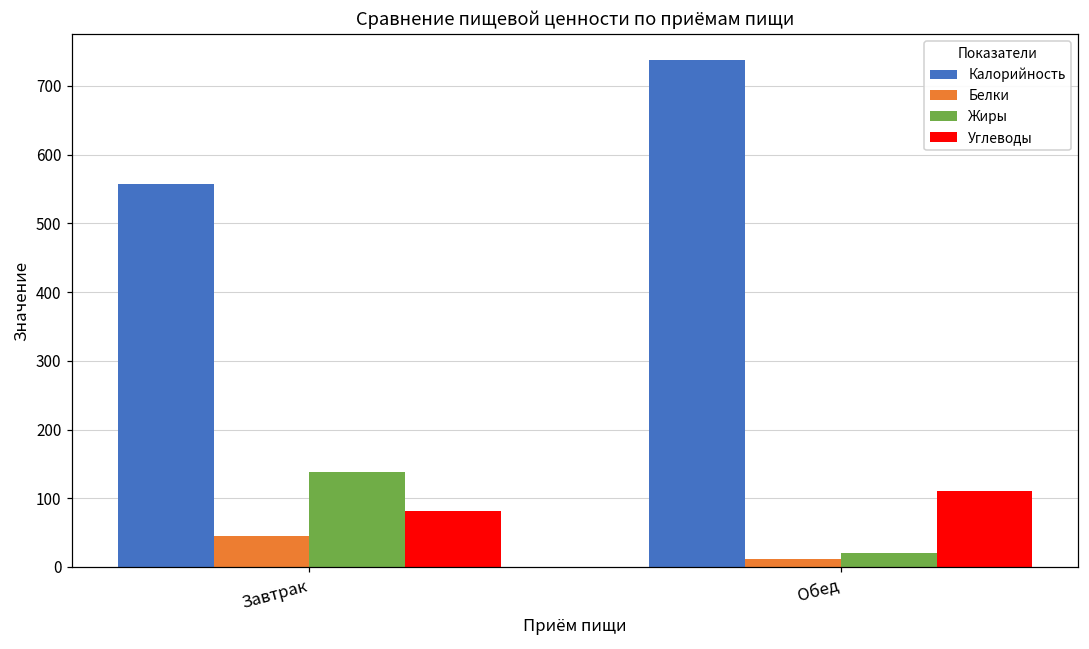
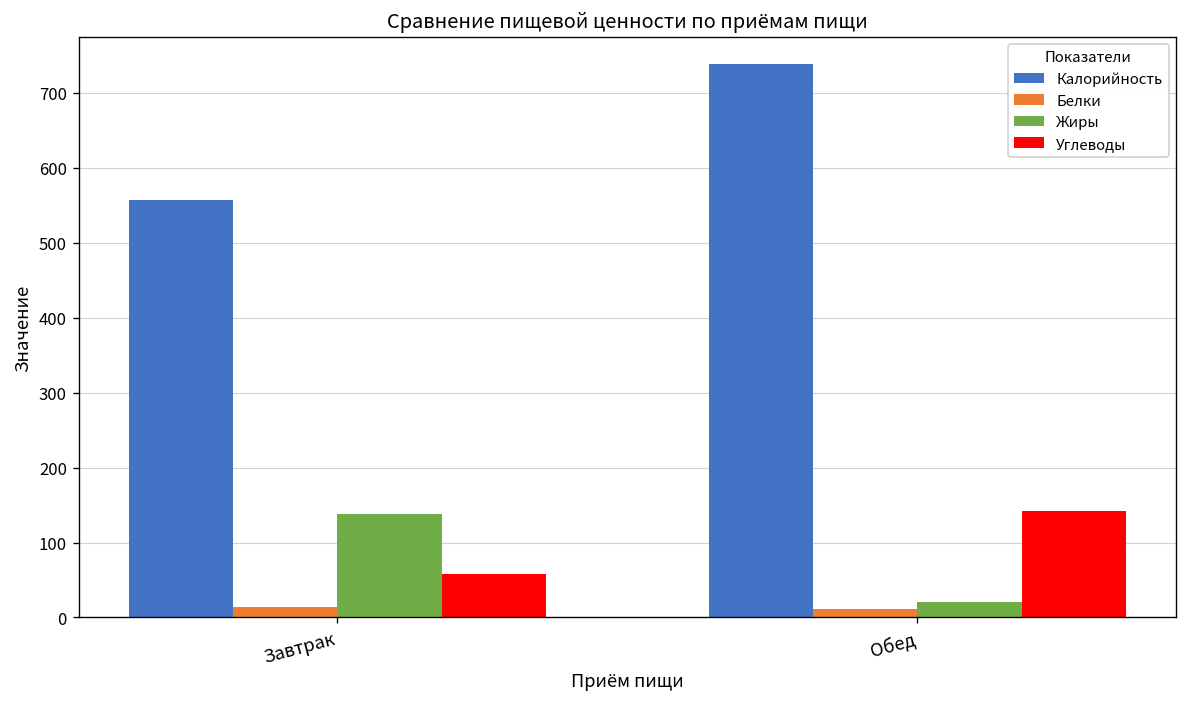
  {
    "Калорийность": {
      "Завтрак": 560,
      "Обед": 740
    },
    "Белки": {
-     "Завтрак": 40,
+     "Завтрак": 10,
      "Обед": 10
    },
    "Жиры": {
      "Завтрак": 140,
      "Обед": 20
    },
    "Углеводы": {
-     "Завтрак": 80,
-     "Обед": 110
+     "Завтрак": 60,
+     "Обед": 140
    }
  }
